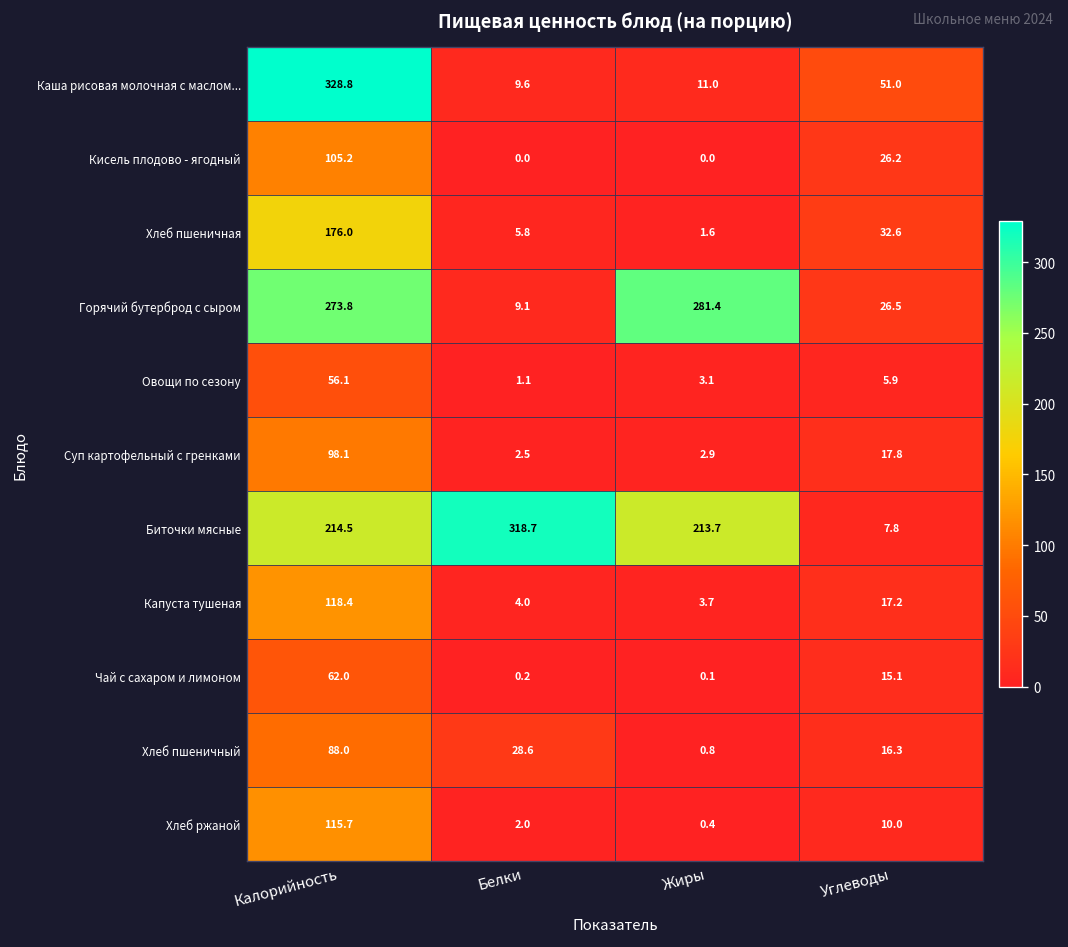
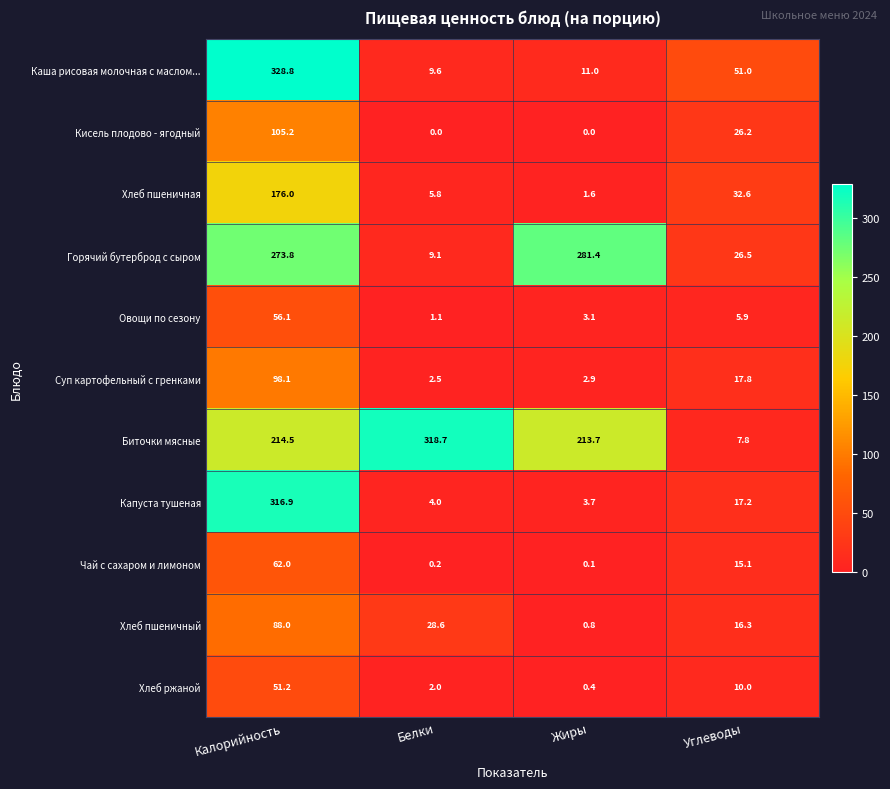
  {
    "Каша рисовая молочная с маслом...": {
      "Калорийность": 328.8,
      "Белки": 9.6,
      "Жиры": 11.0,
      "Углеводы": 51.0
    },
    "Кисель плодово - ягодный": {
      "Калорийность": 105.2,
      "Белки": 0.0,
      "Жиры": 0.0,
      "Углеводы": 26.2
    },
    "Хлеб пшеничная": {
      "Калорийность": 176.0,
      "Белки": 5.8,
      "Жиры": 1.6,
      "Углеводы": 32.6
    },
    "Горячий бутерброд с сыром": {
      "Калорийность": 273.8,
      "Белки": 9.1,
      "Жиры": 281.4,
      "Углеводы": 26.5
    },
    "Овощи по сезону": {
      "Калорийность": 56.1,
      "Белки": 1.1,
      "Жиры": 3.1,
      "Углеводы": 5.9
    },
    "Суп картофельный с гренками": {
      "Калорийность": 98.1,
      "Белки": 2.5,
      "Жиры": 2.9,
      "Углеводы": 17.8
    },
    "Биточки мясные": {
      "Калорийность": 214.5,
      "Белки": 318.7,
      "Жиры": 213.7,
      "Углеводы": 7.8
    },
    "Капуста тушеная": {
-     "Калорийность": 118.4,
+     "Калорийность": 316.9,
      "Белки": 4.0,
      "Жиры": 3.7,
      "Углеводы": 17.2
    },
    "Чай с сахаром и лимоном": {
      "Калорийность": 62.0,
      "Белки": 0.2,
      "Жиры": 0.1,
      "Углеводы": 15.1
    },
    "Хлеб пшеничный": {
      "Калорийность": 88.0,
      "Белки": 28.6,
      "Жиры": 0.8,
      "Углеводы": 16.3
    },
    "Хлеб ржаной": {
-     "Калорийность": 115.7,
+     "Калорийность": 51.2,
      "Белки": 2.0,
      "Жиры": 0.4,
      "Углеводы": 10.0
    }
  }
